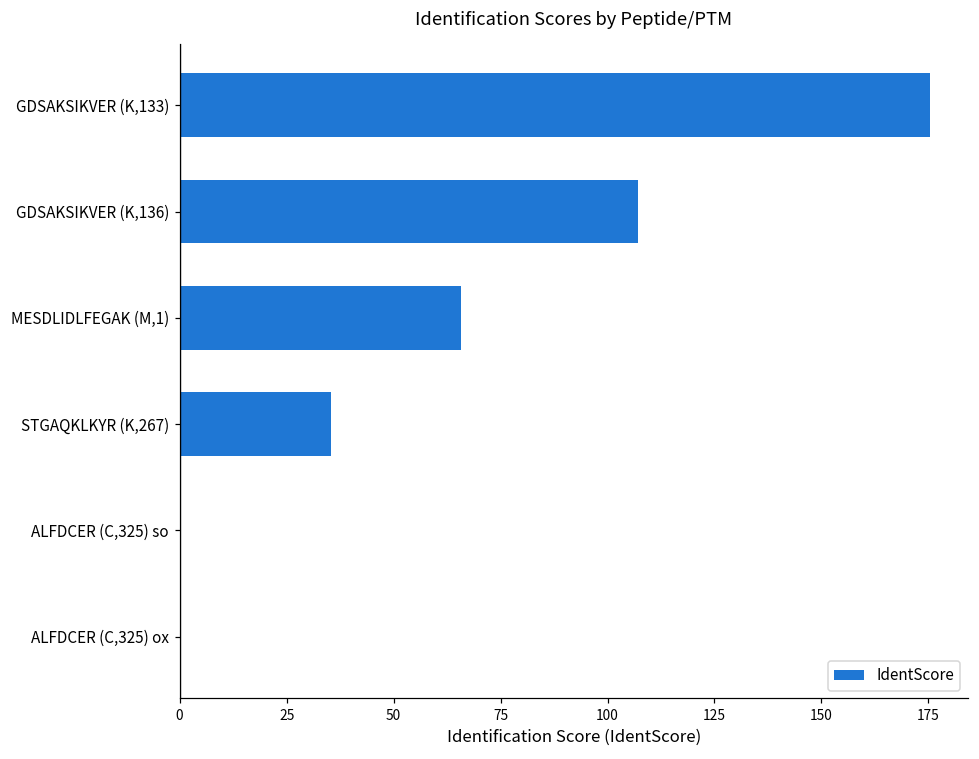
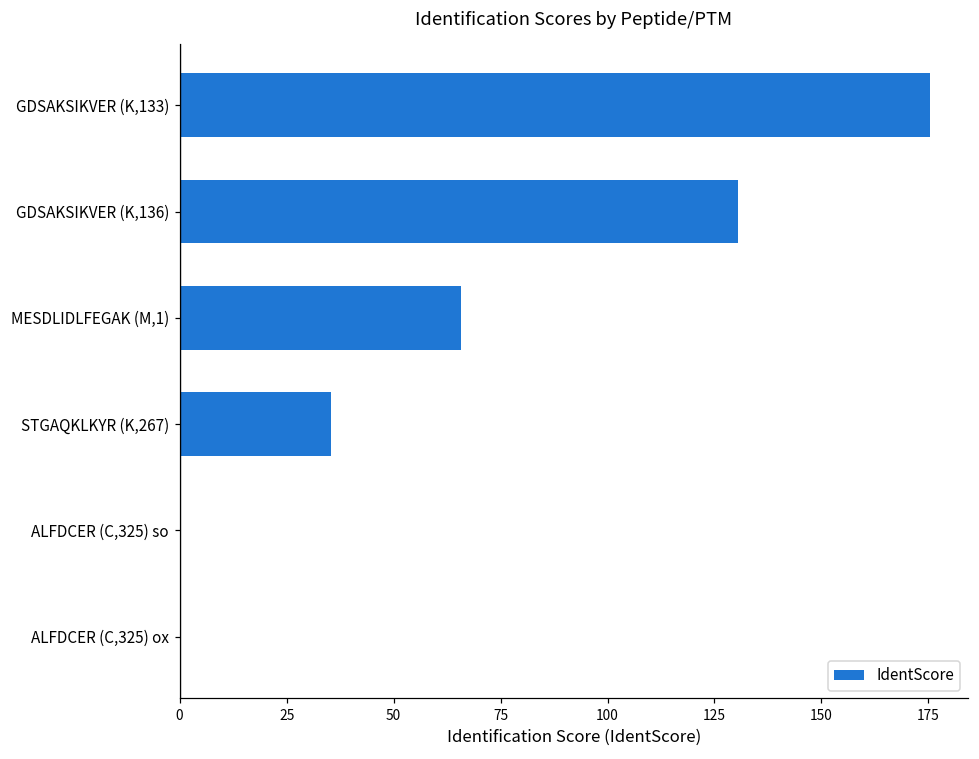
  {
    "GDSAKSIKVER (K,133)": 175,
-   "GDSAKSIKVER (K,136)": 107,
+   "GDSAKSIKVER (K,136)": 130,
    "MESDLIDLFEGAK (M,1)": 66,
    "STGAQKLKYR (K,267)": 35,
    "ALFDCER (C,325) so": 0,
    "ALFDCER (C,325) ox": 0
  }
